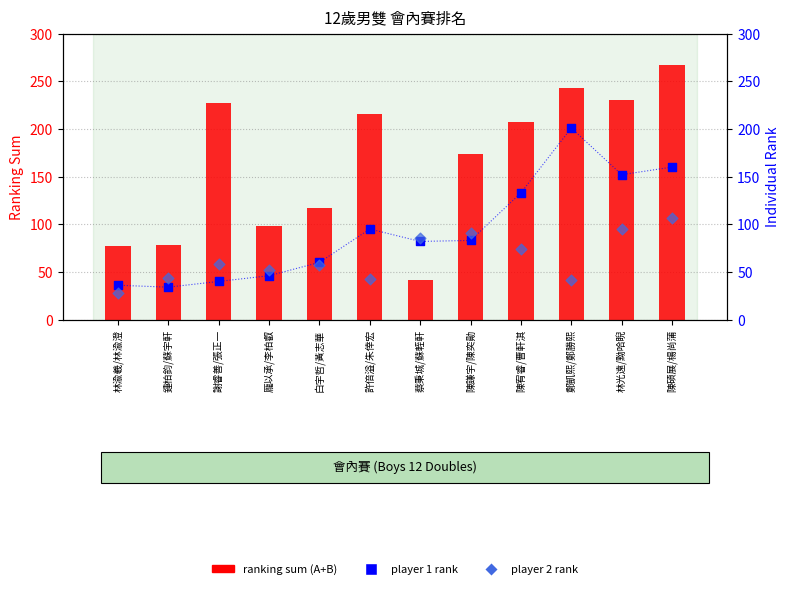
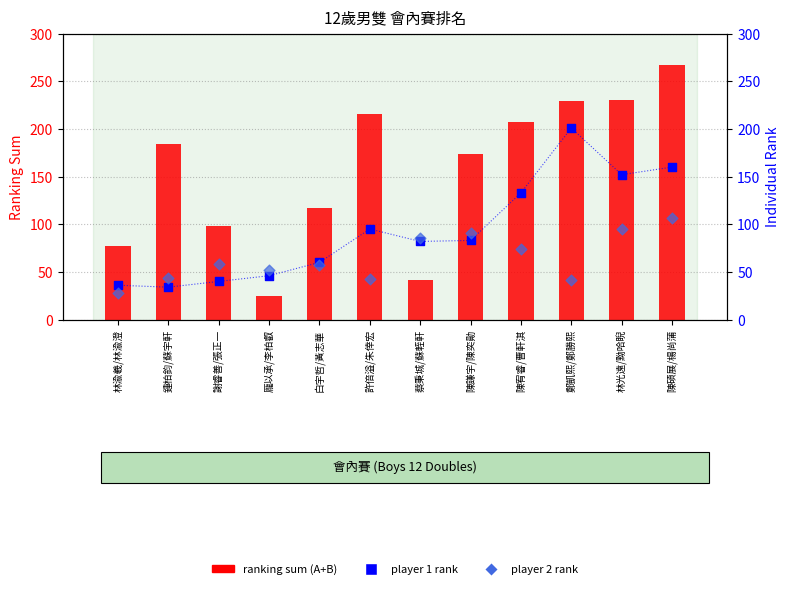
  {
    "ranking sum (A+B)": {
      "林渝羲/林渝澄": 80,
-     "鍾柏鈞/蘇宇軒": 80,
-     "謝睿善/張正一": 230,
-     "龎以承/李柏叡": 100,
+     "鍾柏鈞/蘇宇軒": 180,
+     "謝睿善/張正一": 100,
+     "龎以承/李柏叡": 30,
      "白宇哲/黃志華": 120,
      "許倍溢/朱倖宏": 220,
      "蔡秉城/蘇輊軒": 40,
      "陳謙宇/陳奕勛": 170,
      "陳宥睿/曹軒淇": 210,
-     "鄭凱熙/鄭勝熙": 240,
+     "鄭凱熙/鄭勝熙": 230,
      "林光遠/黝哈睨": 230,
      "陳碩展/楊尚蒲": 270
    }
  }
